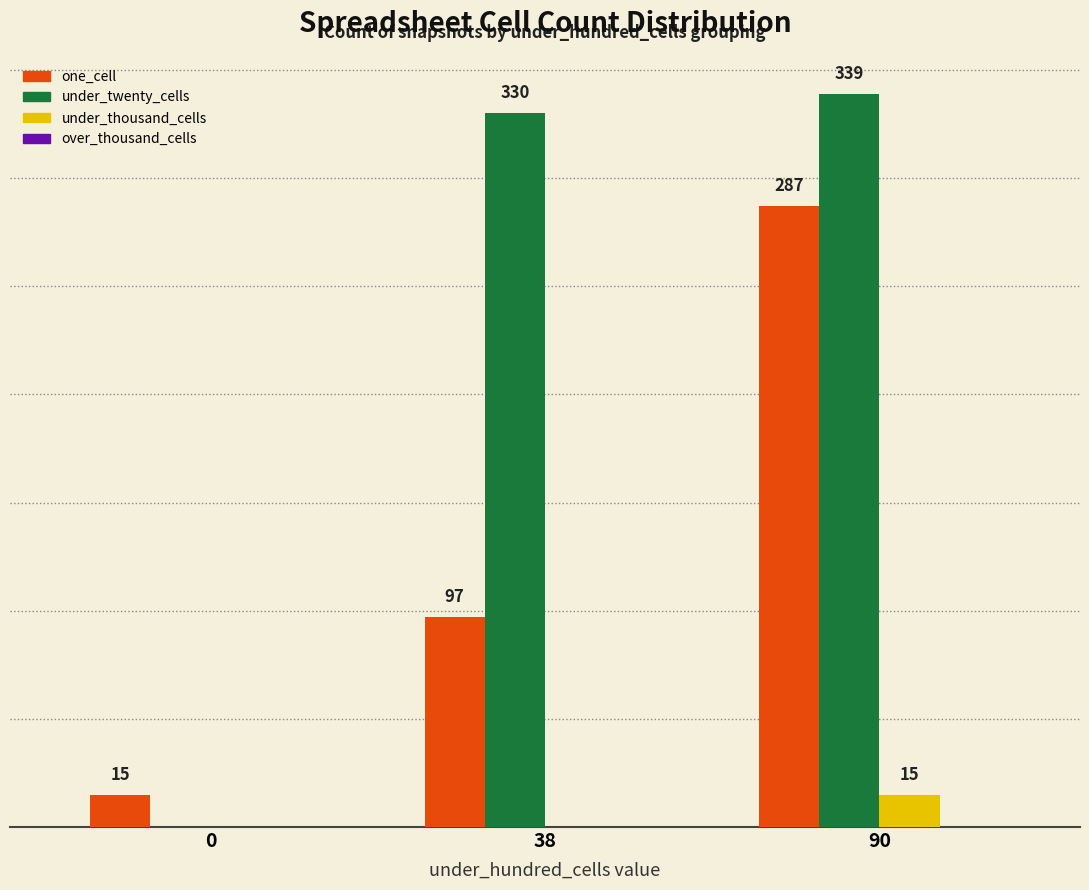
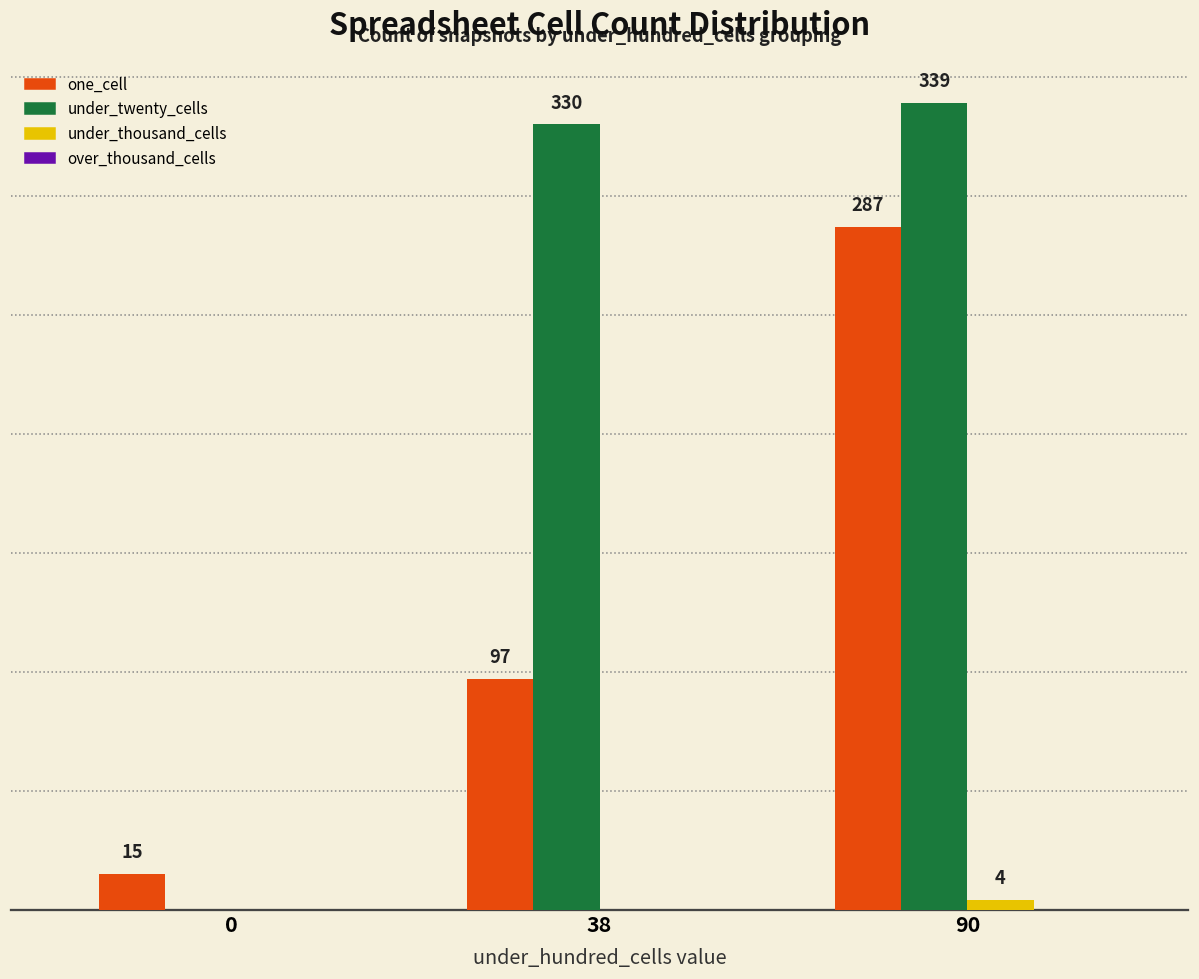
  {
    "one_cell": {
      "0": 15,
      "38": 97,
      "90": 287
    },
    "under_twenty_cells": {
      "38": 330,
      "90": 339
    },
    "under_thousand_cells": {
-     "90": 15
+     "90": 4
    }
  }
